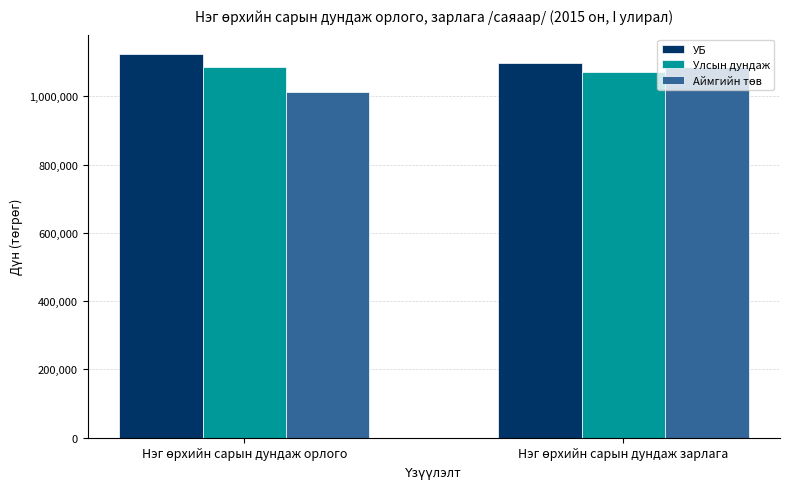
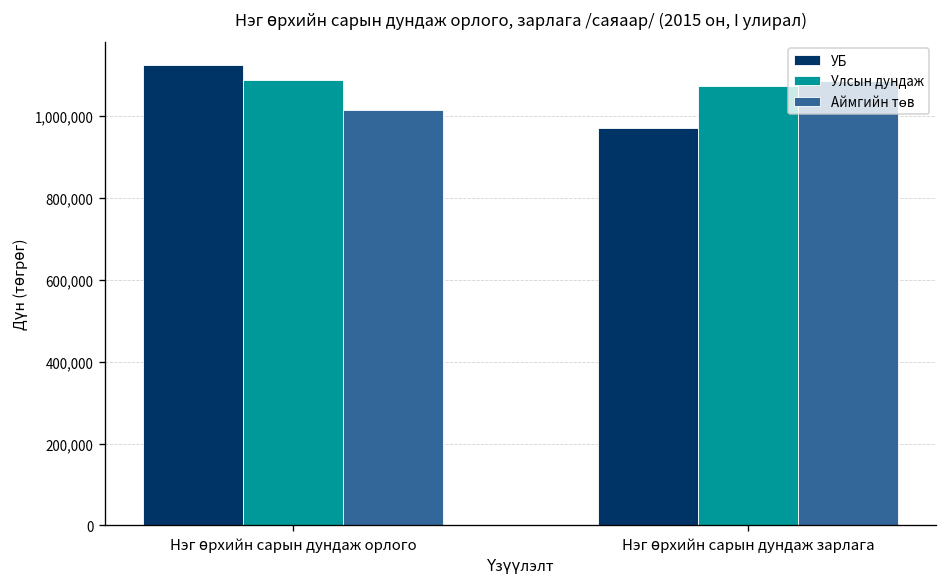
  {
    "УБ": {
      "Нэг өрхийн сарын дундаж орлого": "1,120,000",
-     "Нэг өрхийн сарын дундаж зарлага": "1,100,000"
+     "Нэг өрхийн сарын дундаж зарлага": "970,000"
    },
    "Улсын дундаж": {
      "Нэг өрхийн сарын дундаж орлого": "1,090,000",
      "Нэг өрхийн сарын дундаж зарлага": "1,070,000"
    },
    "Аймгийн төв": {
      "Нэг өрхийн сарын дундаж орлого": "1,010,000"
    }
  }
